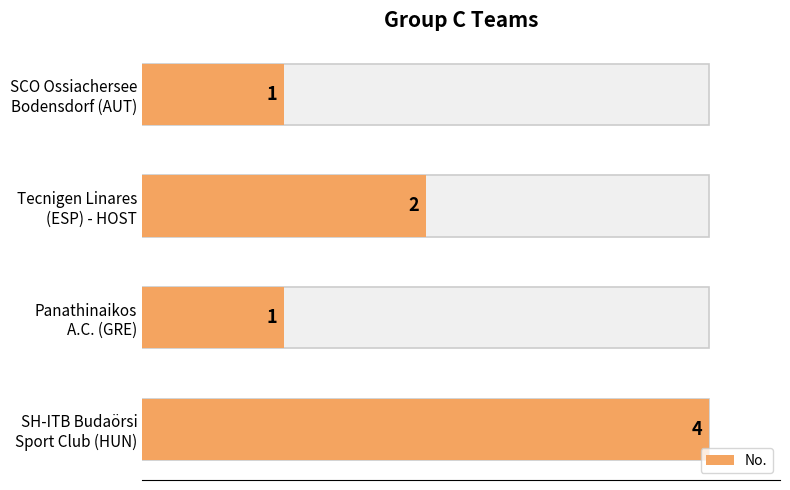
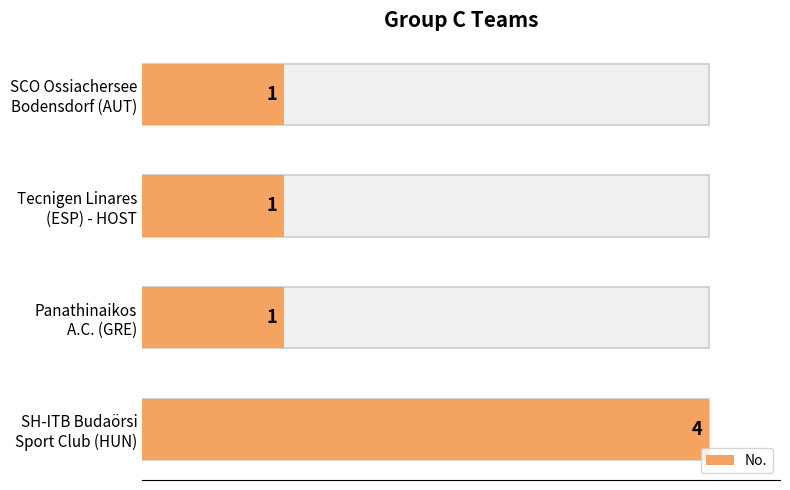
  {
    "No.": {
-     "Tecnigen Linares (ESP) - HOST": 2,
+     "Tecnigen Linares (ESP) - HOST": 1,
      "SH-ITB Budaörsi Sport Club (HUN)": 4
    }
  }
